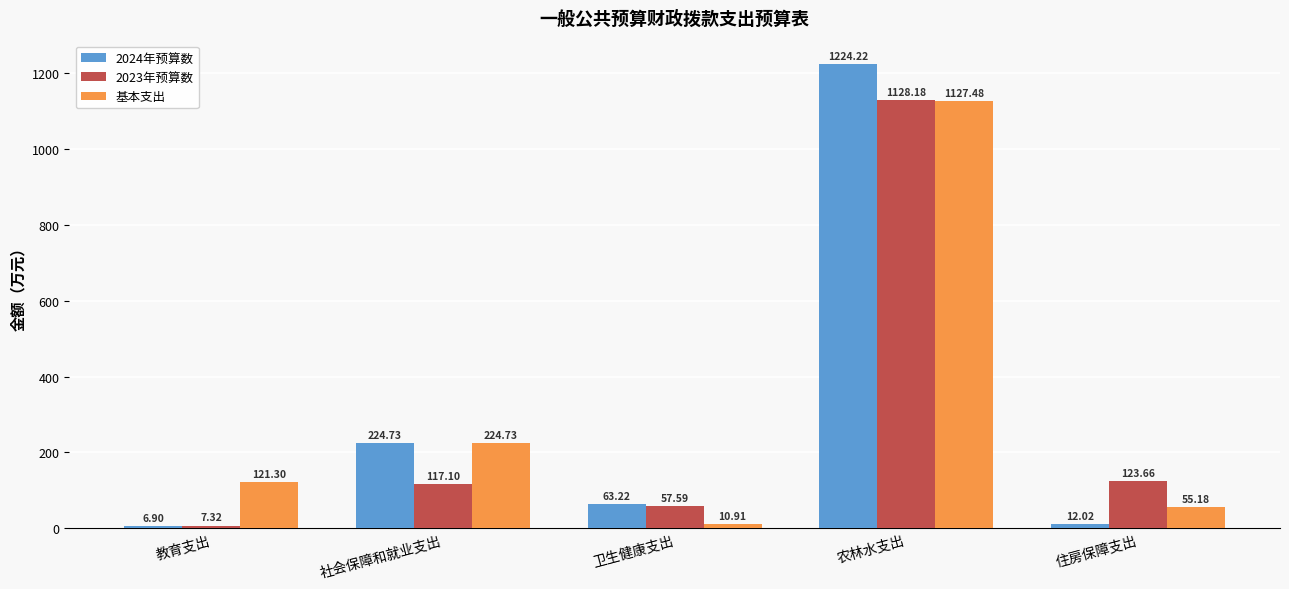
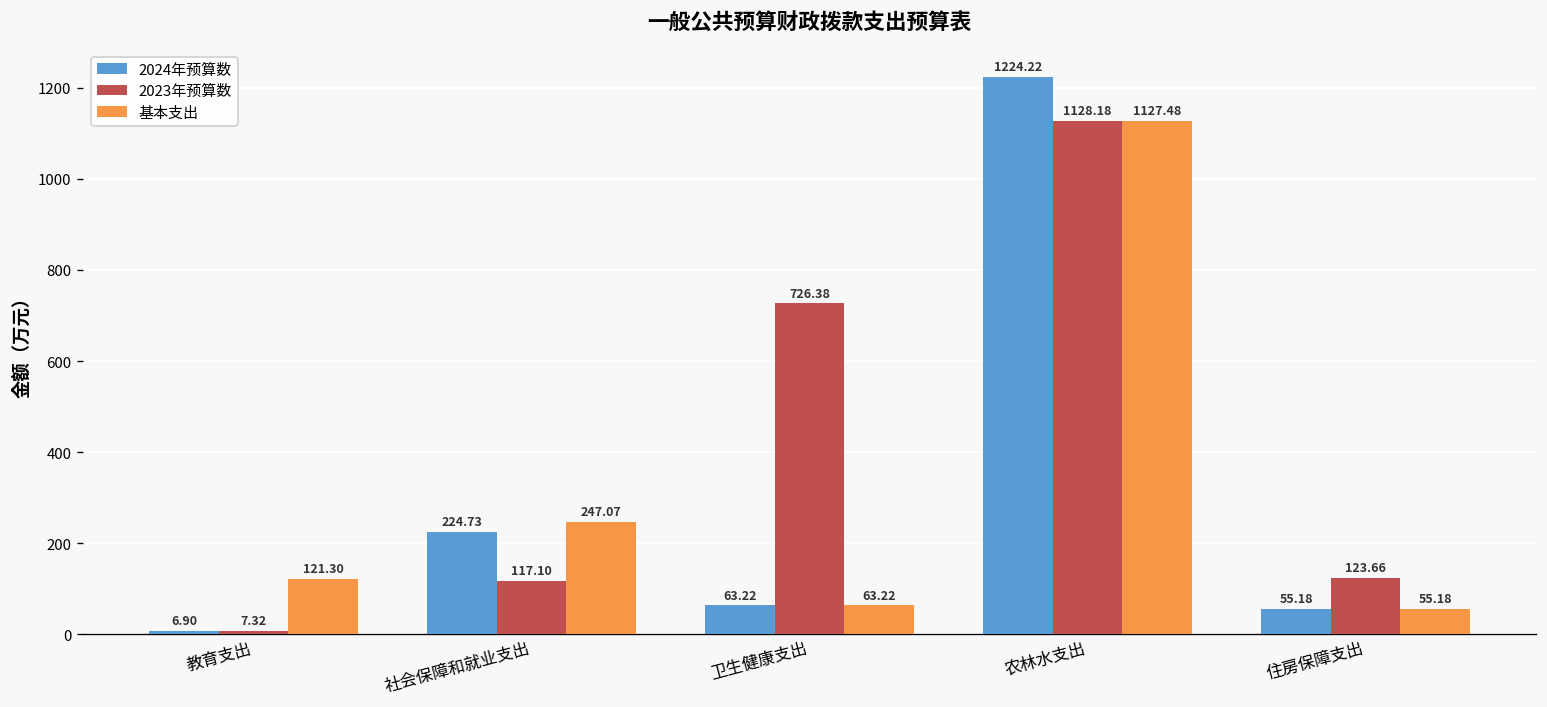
  {
    "2024年预算数": {
      "教育支出": 6.90,
      "社会保障和就业支出": 224.73,
      "卫生健康支出": 63.22,
      "农林水支出": 1224.22,
-     "住房保障支出": 12.02
+     "住房保障支出": 55.18
    },
    "2023年预算数": {
      "教育支出": 7.32,
      "社会保障和就业支出": 117.10,
-     "卫生健康支出": 57.59,
+     "卫生健康支出": 726.38,
      "农林水支出": 1128.18,
      "住房保障支出": 123.66
    },
    "基本支出": {
      "教育支出": 121.30,
-     "社会保障和就业支出": 224.73,
-     "卫生健康支出": 10.91,
+     "社会保障和就业支出": 247.07,
+     "卫生健康支出": 63.22,
      "农林水支出": 1127.48,
      "住房保障支出": 55.18
    }
  }
